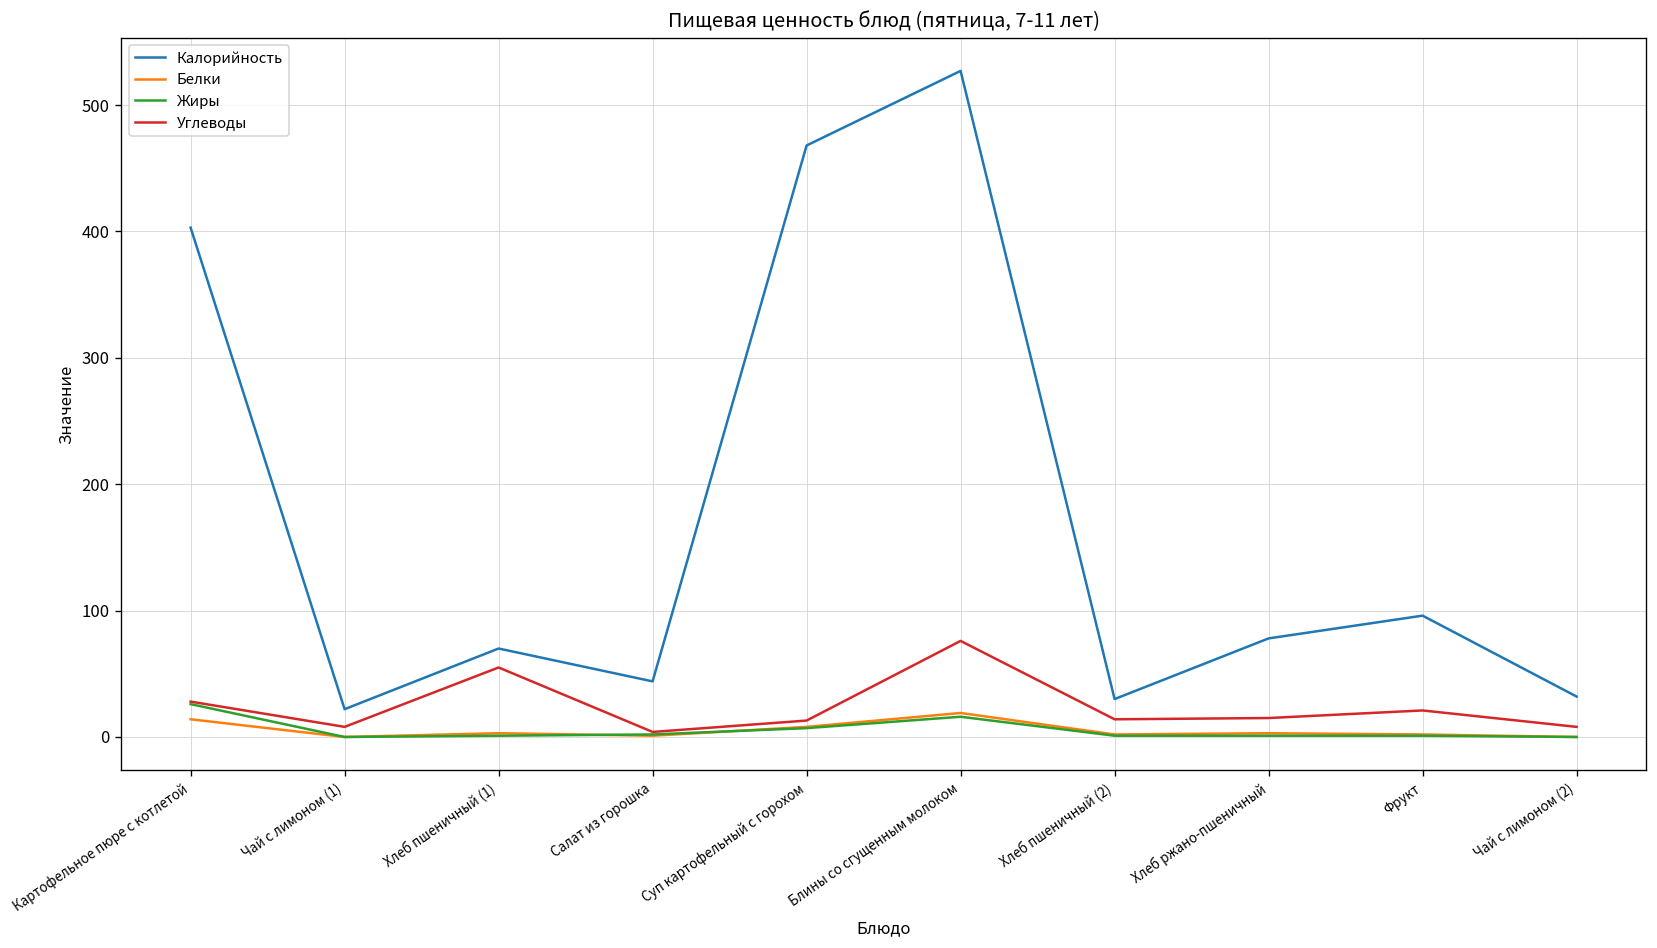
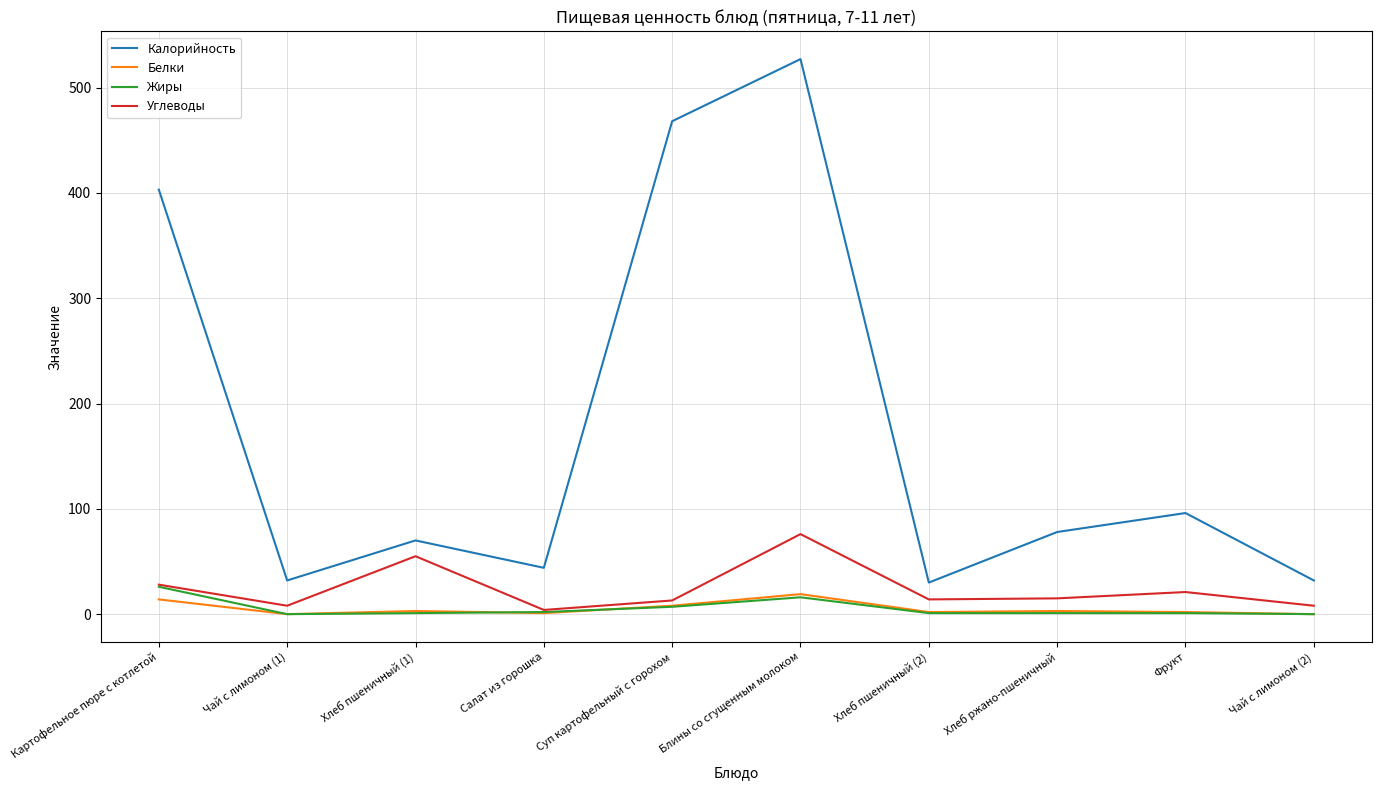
  {
    "Калорийность": {
      "Картофельное пюре с котлетой": 403,
-     "Чай с лимоном (1)": 22,
+     "Чай с лимоном (1)": 32,
      "Хлеб пшеничный (1)": 70,
      "Салат из горошка": 44,
      "Суп картофельный с горохом": 468,
      "Блины со сгущенным молоком": 527,
      "Хлеб пшеничный (2)": 30,
      "Хлеб ржано-пшеничный": 78,
      "Фрукт": 96,
      "Чай с лимоном (2)": 32
    },
    "Белки": {
      "Картофельное пюре с котлетой": 14,
      "Блины со сгущенным молоком": 19
    },
    "Жиры": {
      "Блины со сгущенным молоком": 16
    },
    "Углеводы": {
      "Чай с лимоном (1)": 8,
      "Хлеб пшеничный (1)": 55,
      "Суп картофельный с горохом": 13,
      "Блины со сгущенным молоком": 76,
      "Хлеб пшеничный (2)": 14,
      "Хлеб ржано-пшеничный": 15,
      "Фрукт": 21,
      "Чай с лимоном (2)": 8
    }
  }
